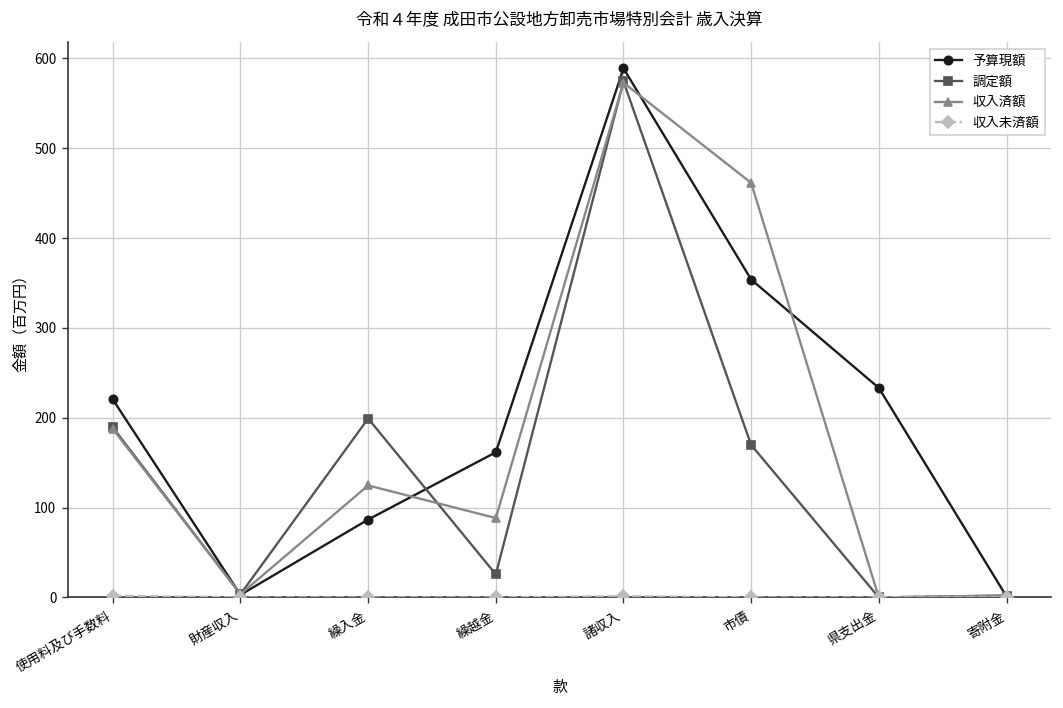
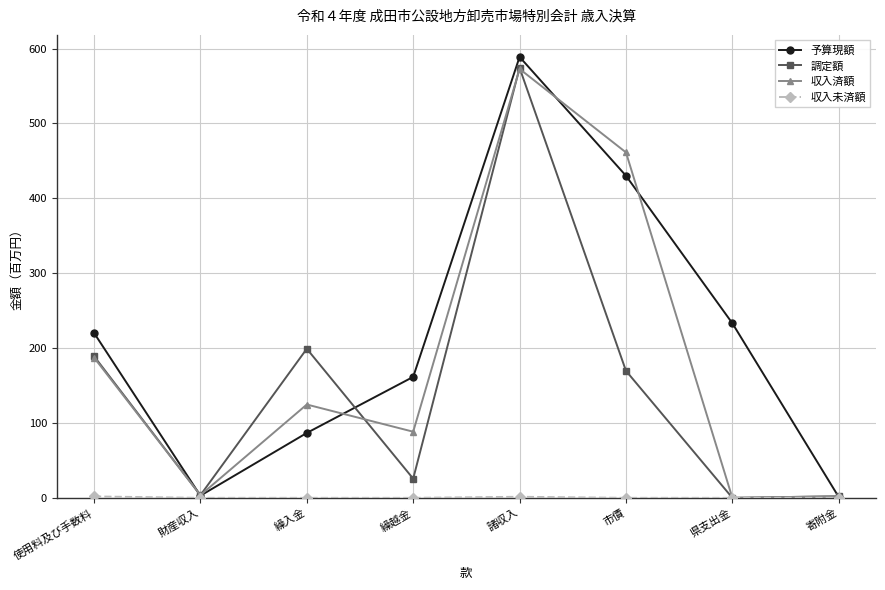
  {
    "予算現額": {
      "使用料及び手数料": 220,
      "繰入金": 90,
      "繰越金": 160,
      "諸収入": 590,
-     "市債": 350,
+     "市債": 430,
      "県支出金": 230
    },
    "調定額": {
      "繰入金": 200,
      "繰越金": 30,
      "市債": 170
    },
    "収入済額": {
      "繰入金": 120,
      "繰越金": 90,
      "市債": 460
    },
    "収入未済額": {
      "使用料及び手数料": 0,
      "繰入金": 0,
      "繰越金": 0,
      "諸収入": 0,
      "市債": 0
    }
  }
